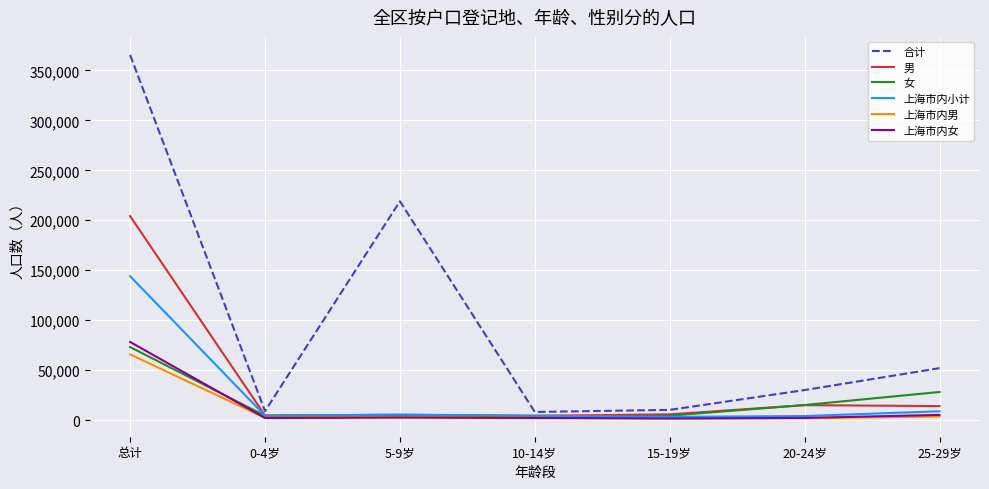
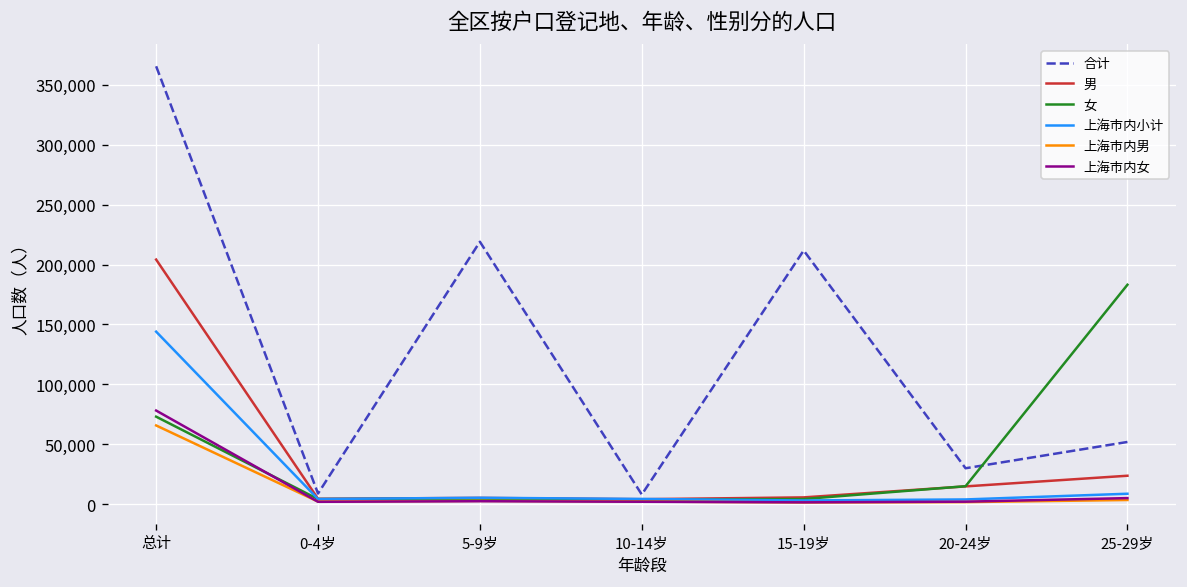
  {
    "合计": {
      "总计": "370,000",
      "0-4岁": "10,000",
      "5-9岁": "220,000",
      "10-14岁": "10,000",
-     "15-19岁": "10,000",
+     "15-19岁": "210,000",
      "20-24岁": "30,000",
      "25-29岁": "50,000"
    },
    "男": {
      "总计": "200,000",
-     "25-29岁": "10,000"
+     "25-29岁": "20,000"
    },
    "女": {
      "总计": "70,000",
-     "25-29岁": "30,000"
+     "25-29岁": "180,000"
    },
    "上海市内小计": {
      "总计": "140,000",
      "25-29岁": "10,000"
    },
    "上海市内男": {
      "总计": "70,000"
    },
    "上海市内女": {
      "总计": "80,000"
    }
  }
